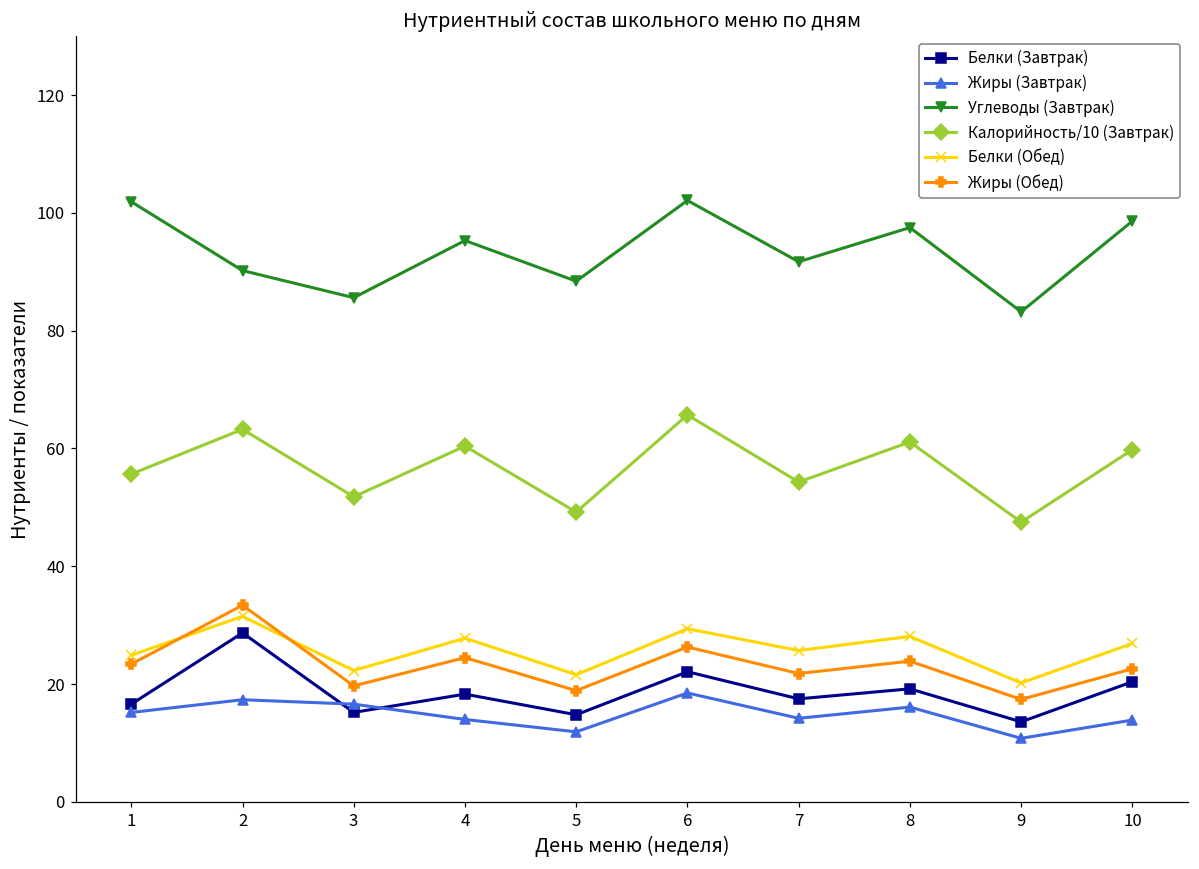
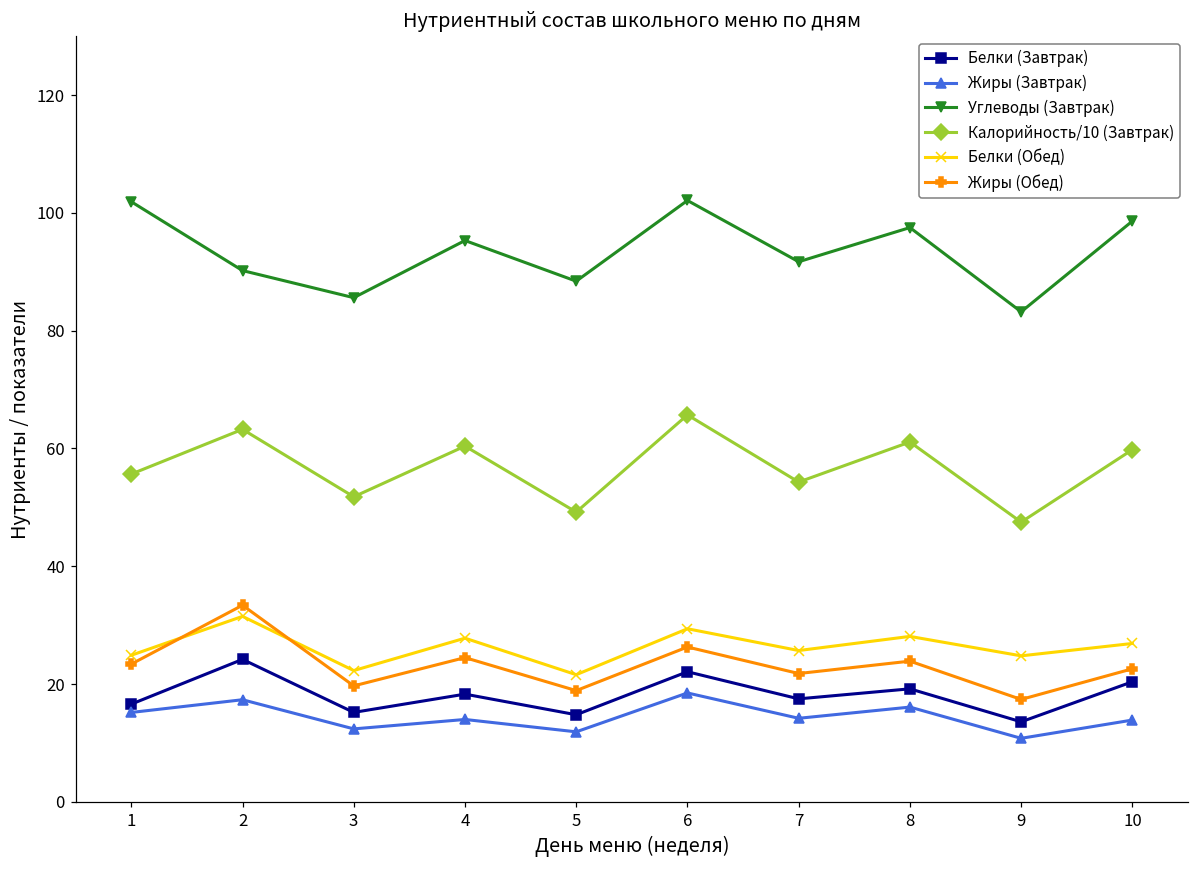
  {
    "Белки (Завтрак)": {
      "1": 17,
-     "2": 29,
+     "2": 24,
      "3": 15,
      "4": 18,
      "5": 15,
      "6": 22,
      "7": 18,
      "8": 19,
      "9": 14,
      "10": 20
    },
    "Жиры (Завтрак)": {
      "1": 15,
      "2": 17,
-     "3": 17,
+     "3": 12,
      "4": 14,
      "5": 12,
      "6": 19,
      "7": 14,
      "8": 16,
      "9": 11,
      "10": 14
    },
    "Углеводы (Завтрак)": {
      "1": 102,
      "2": 90,
      "3": 86,
      "4": 95,
      "5": 88,
      "6": 102,
      "7": 92,
      "8": 98,
      "9": 83,
      "10": 99
    },
    "Калорийность/10 (Завтрак)": {
      "1": 56,
      "2": 63,
      "3": 52,
      "4": 60,
      "5": 49,
      "6": 66,
      "7": 54,
      "8": 61,
      "9": 48,
      "10": 60
    },
    "Белки (Обед)": {
      "1": 25,
      "2": 32,
      "3": 22,
      "4": 28,
      "5": 22,
      "6": 29,
      "7": 26,
      "8": 28,
-     "9": 20,
+     "9": 25,
      "10": 27
    },
    "Жиры (Обед)": {
      "1": 23,
      "2": 33,
      "3": 20,
      "4": 25,
      "5": 19,
      "6": 26,
      "7": 22,
      "8": 24,
      "9": 17,
      "10": 23
    }
  }
